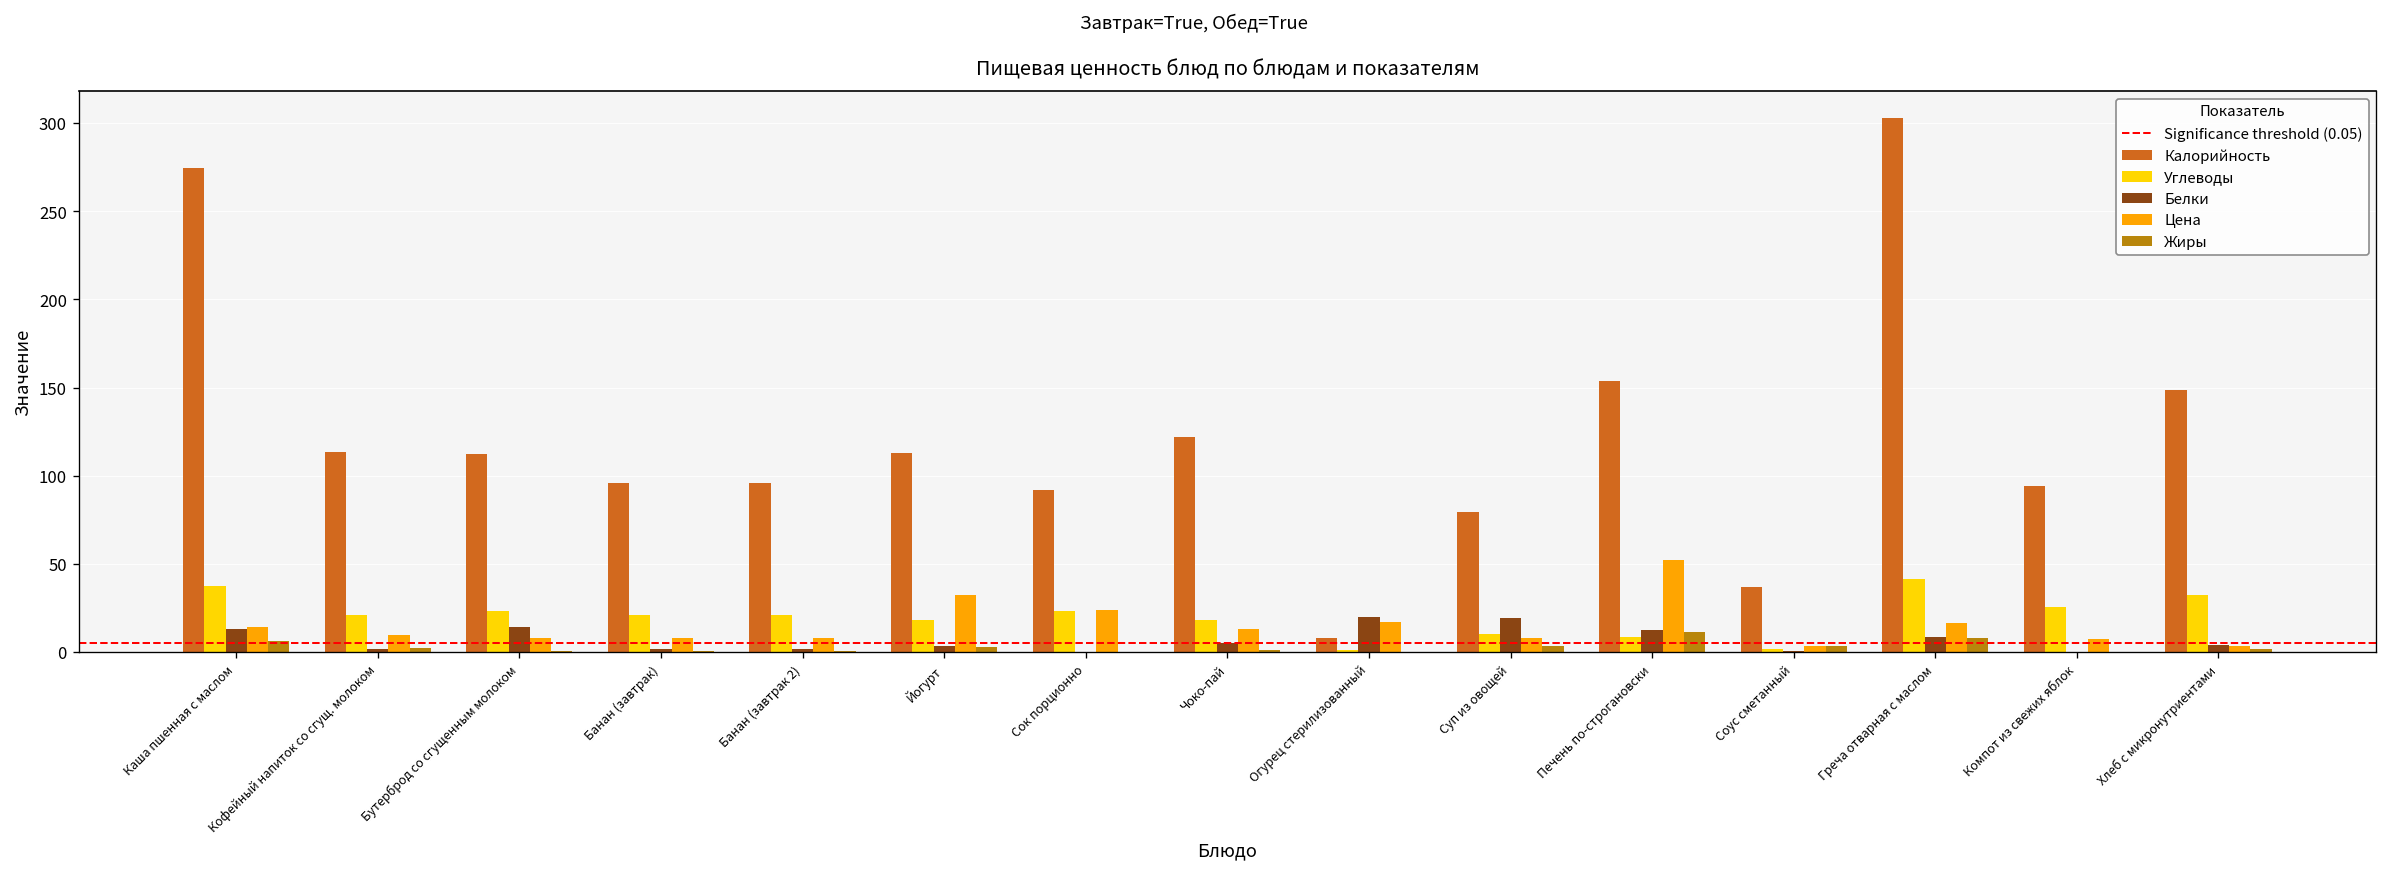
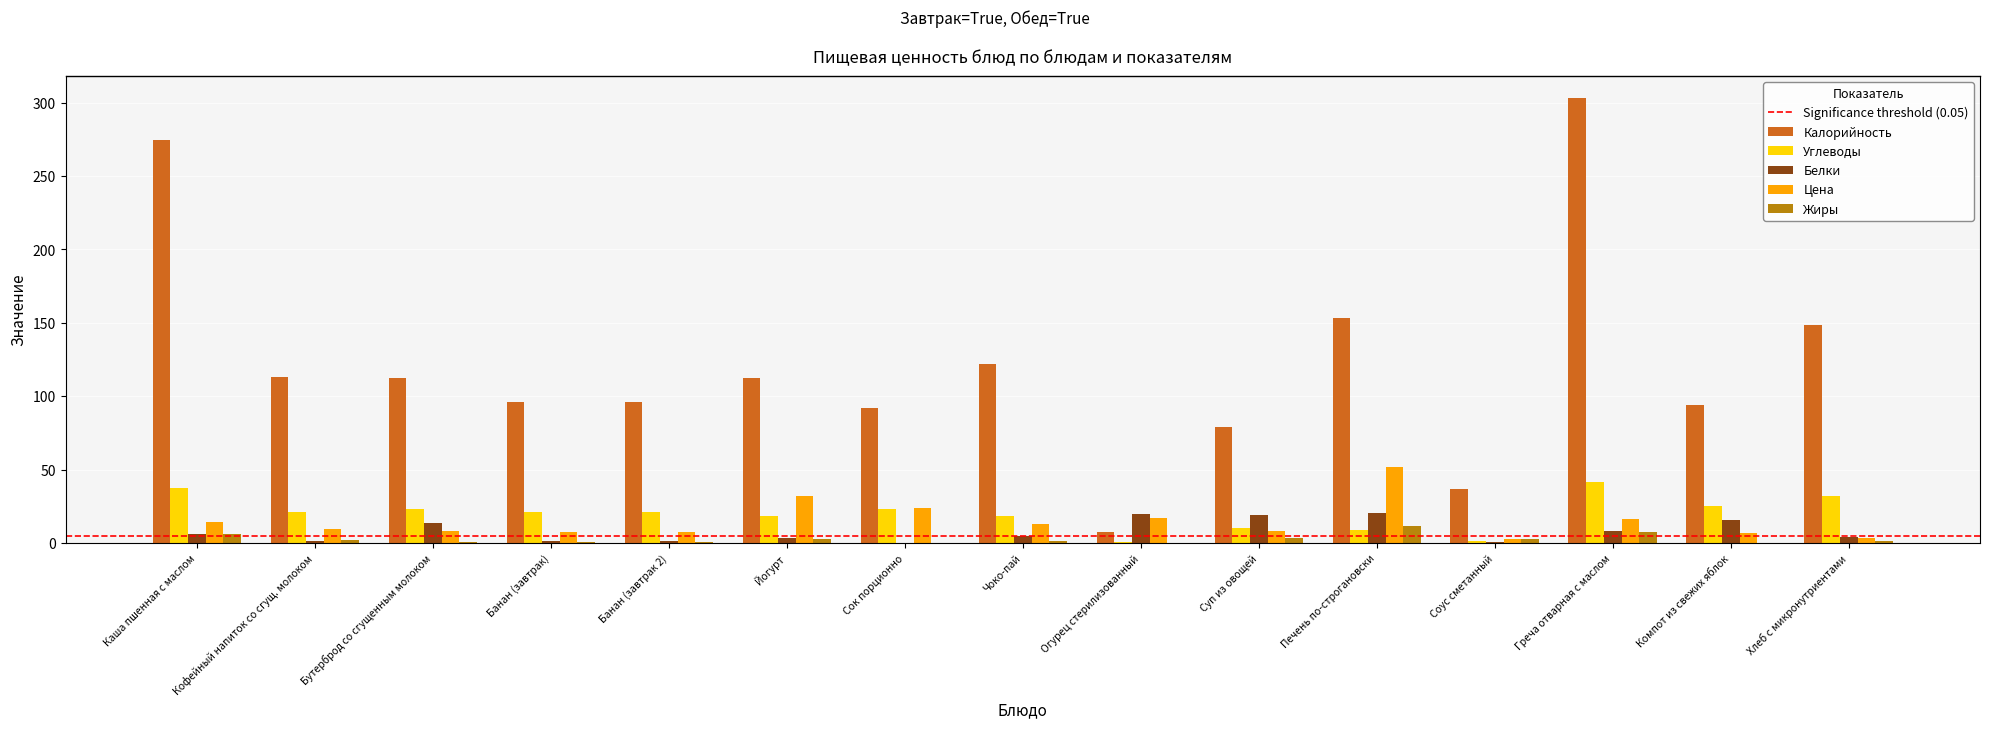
  {
    "Белки": {
-     "Каша пшенная с маслом": 13,
+     "Каша пшенная с маслом": 6,
      "Бутерброд со сгущенным молоком": 14,
      "Йогурт": 4,
      "Сок порционно": 0,
      "Чоко-пай": 5,
      "Огурец стерилизованный": 20,
      "Суп из овощей": 19,
-     "Печень по-строгановски": 12,
+     "Печень по-строгановски": 20,
      "Греча отварная с маслом": 8,
-     "Компот из свежих яблок": 0,
+     "Компот из свежих яблок": 16,
      "Хлеб с микронутриентами": 4
    }
  }
